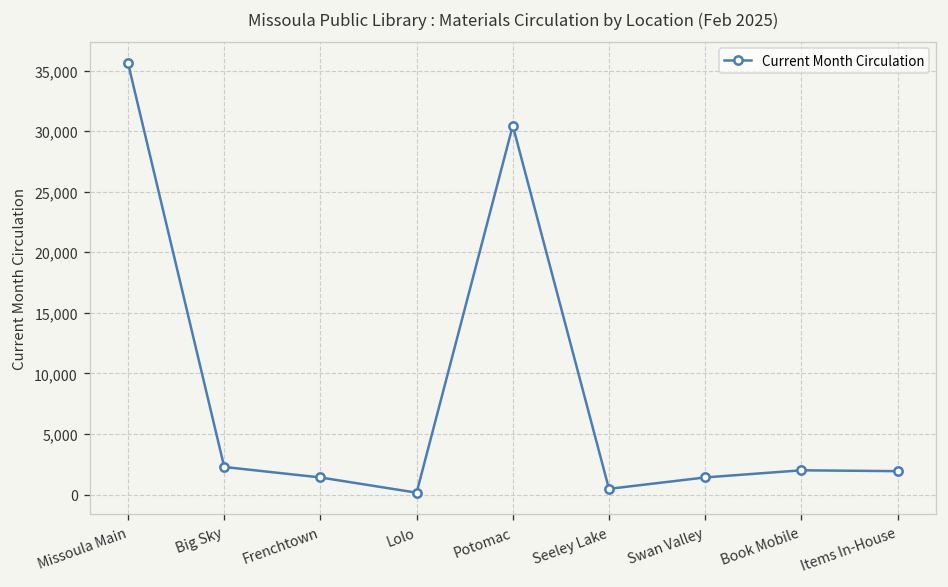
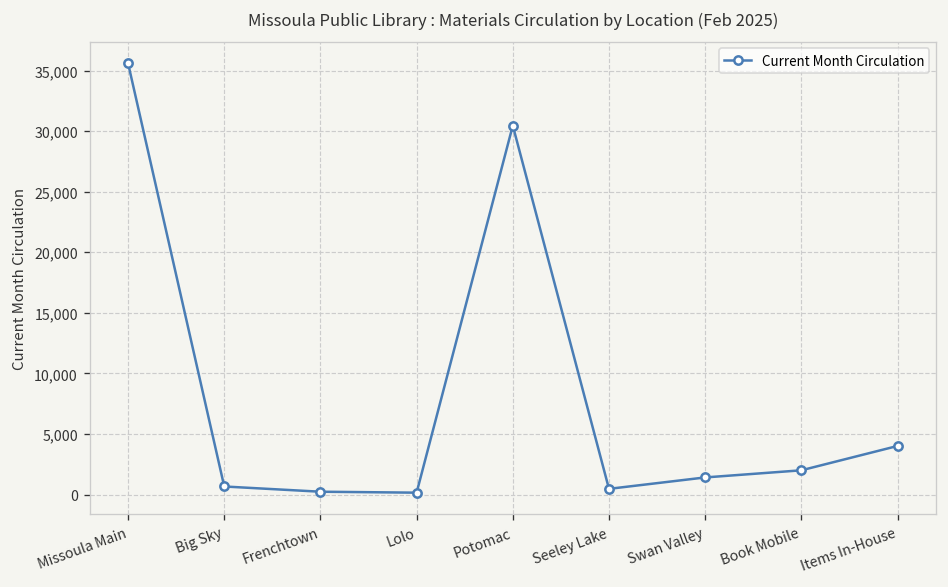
  {
    "Missoula Main": "35,600",
-   "Big Sky": "2,300",
-   "Frenchtown": "1,400",
+   "Big Sky": "700",
+   "Frenchtown": "200",
    "Lolo": "200",
    "Potomac": "30,500",
    "Seeley Lake": "500",
    "Swan Valley": "1,400",
    "Book Mobile": "2,000",
-   "Items In-House": "1,900"
+   "Items In-House": "4,000"
  }
